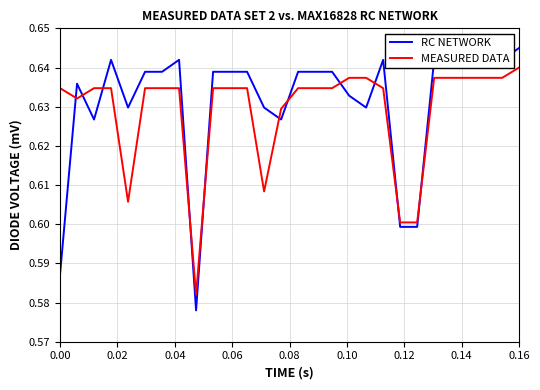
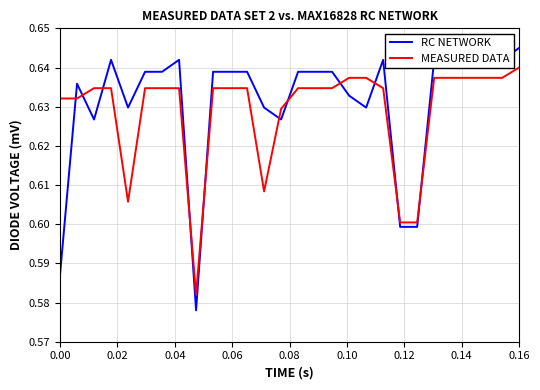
  {
    "RC NETWORK": {
      "0.00": 0.587,
      "0.16": 0.645
    },
    "MEASURED DATA": {
-     "0.00": 0.635,
+     "0.00": 0.632,
      "0.16": 0.640
    }
  }
